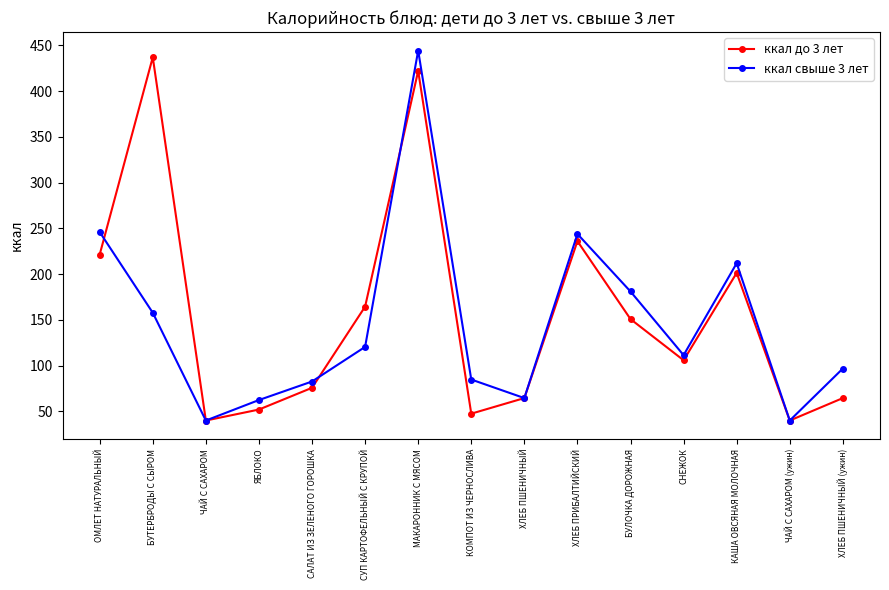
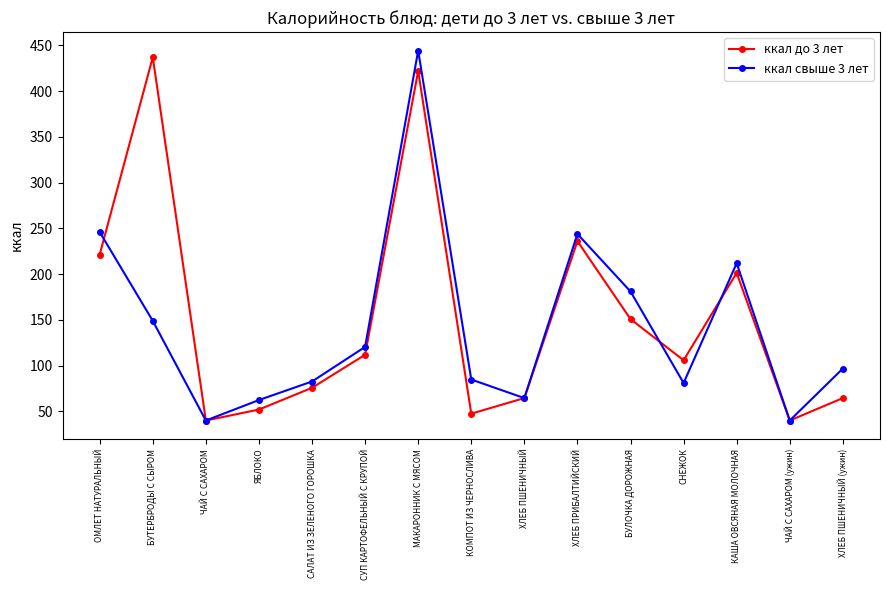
  {
    "ккал до 3 лет": {
      "ОМЛЕТ НАТУРАЛЬНЫЙ": 220,
      "БУТЕРБРОДЫ С СЫРОМ": 440,
      "ЯБЛОКО": 50,
      "САЛАТ ИЗ ЗЕЛЕНОГО ГОРОШКА": 80,
-     "СУП КАРТОФЕЛЬНЫЙ С КРУПОЙ": 160,
+     "СУП КАРТОФЕЛЬНЫЙ С КРУПОЙ": 110,
      "МАКАРОННИК С МЯСОМ": 420,
      "КОМПОТ ИЗ ЧЕРНОСЛИВА": 50,
      "ХЛЕБ ПРИБАЛТИЙСКИЙ": 240,
      "БУЛОЧКА ДОРОЖНАЯ": 150,
      "СНЕЖОК": 110,
      "КАША ОВСЯНАЯ МОЛОЧНАЯ": 200,
      "ХЛЕБ ПШЕНИЧНЫЙ (ужин)": 60
    },
    "ккал свыше 3 лет": {
      "ОМЛЕТ НАТУРАЛЬНЫЙ": 250,
-     "БУТЕРБРОДЫ С СЫРОМ": 160,
+     "БУТЕРБРОДЫ С СЫРОМ": 150,
      "ЯБЛОКО": 60,
      "САЛАТ ИЗ ЗЕЛЕНОГО ГОРОШКА": 80,
      "СУП КАРТОФЕЛЬНЫЙ С КРУПОЙ": 120,
      "МАКАРОННИК С МЯСОМ": 440,
      "КОМПОТ ИЗ ЧЕРНОСЛИВА": 80,
      "ХЛЕБ ПРИБАЛТИЙСКИЙ": 240,
      "БУЛОЧКА ДОРОЖНАЯ": 180,
-     "СНЕЖОК": 110,
+     "СНЕЖОК": 80,
      "КАША ОВСЯНАЯ МОЛОЧНАЯ": 210,
      "ХЛЕБ ПШЕНИЧНЫЙ (ужин)": 100
    }
  }
